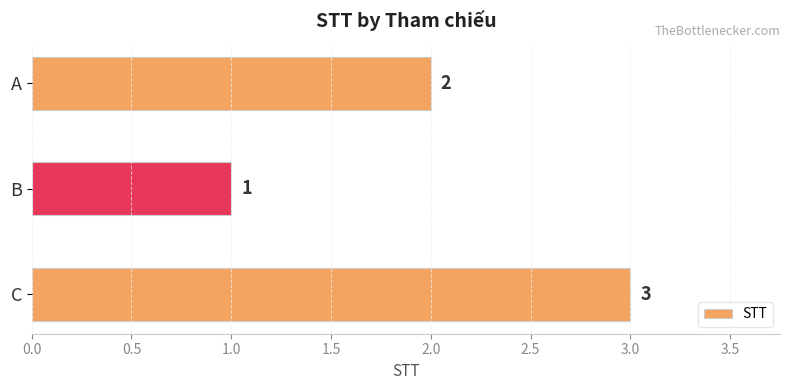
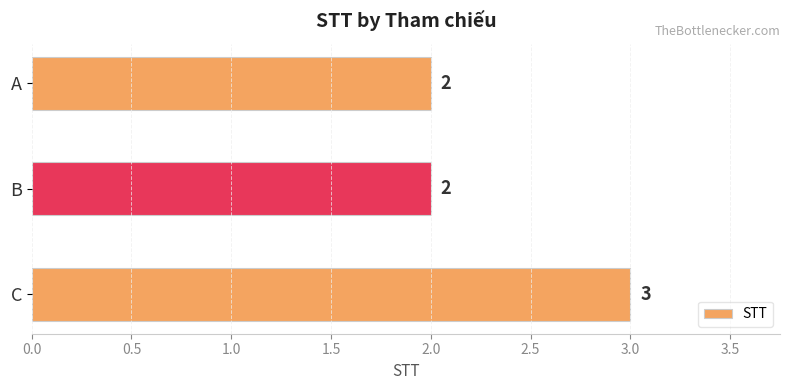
  {
    "A": 2,
-   "B": 1,
+   "B": 2,
    "C": 3
  }
